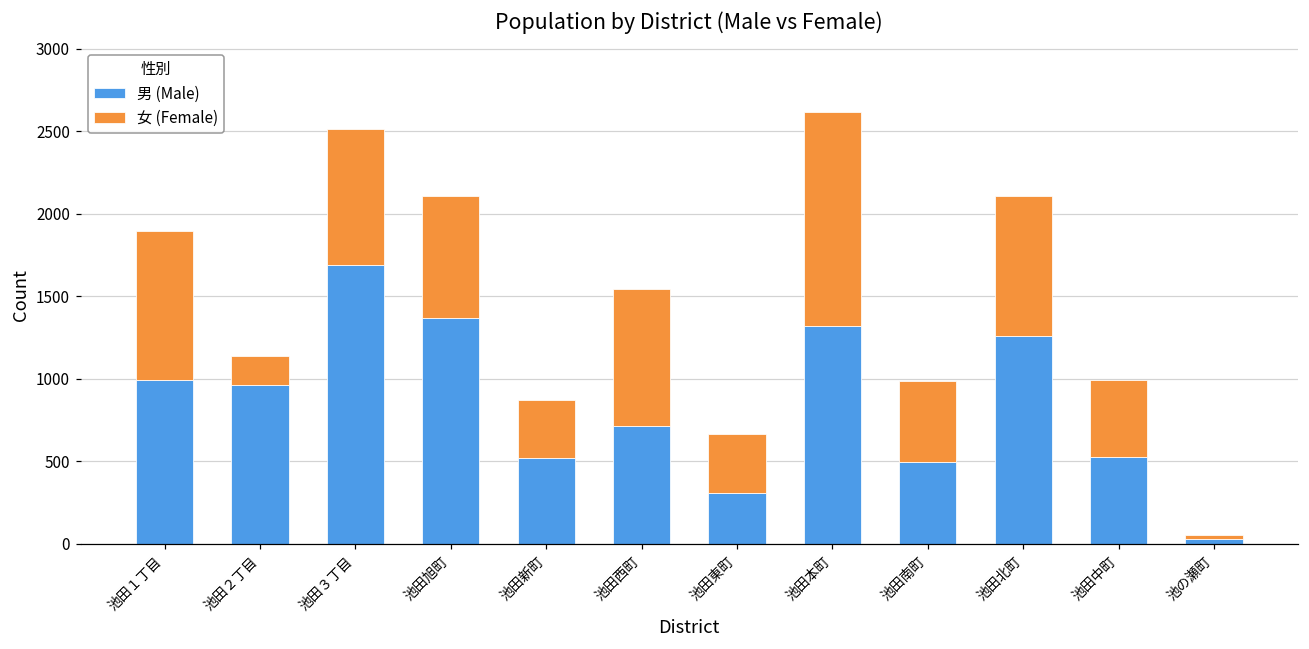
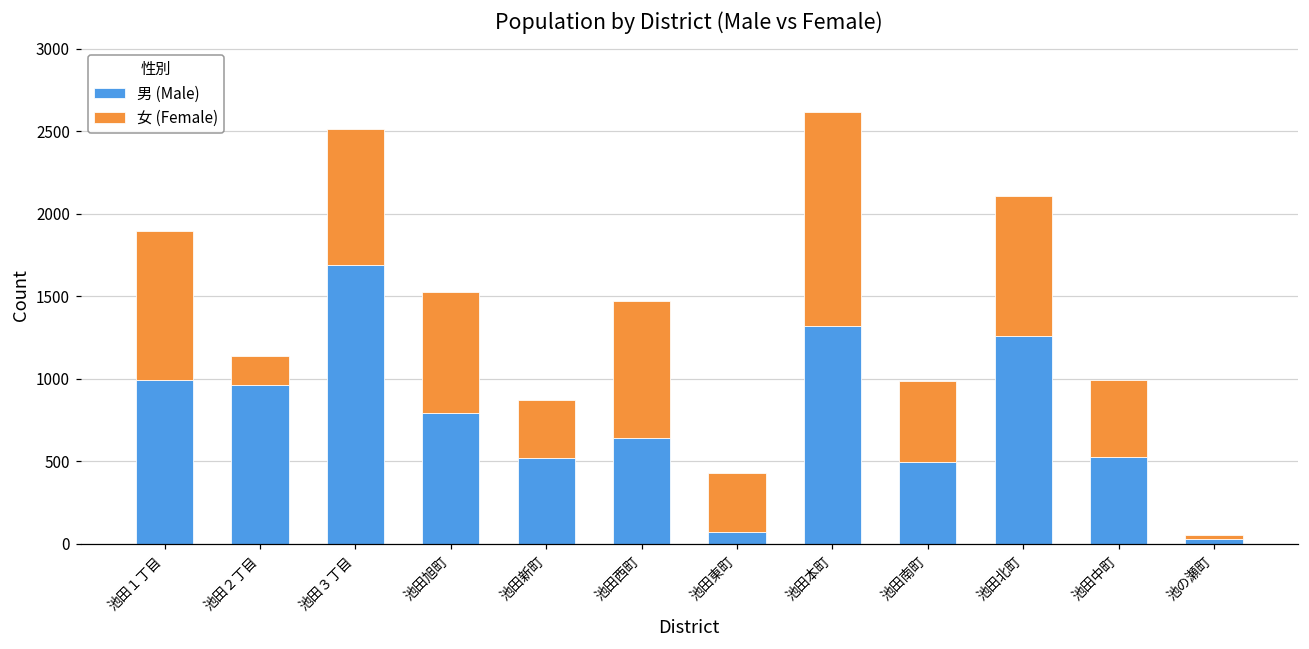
  {
    "男 (Male)": {
      "池田１丁目": 990,
      "池田２丁目": 960,
      "池田３丁目": 1690,
-     "池田旭町": 1370,
+     "池田旭町": 790,
      "池田新町": 520,
-     "池田西町": 710,
-     "池田東町": 310,
+     "池田西町": 640,
+     "池田東町": 70,
      "池田本町": 1320,
      "池田南町": 500,
      "池田北町": 1260,
      "池田中町": 520,
      "池の瀬町": 30
    },
    "女 (Female)": {
      "池田１丁目": 900,
      "池田２丁目": 180,
      "池田３丁目": 830,
      "池田旭町": 740,
      "池田新町": 350,
      "池田西町": 830,
      "池田東町": 360,
      "池田本町": 1300,
      "池田南町": 490,
      "池田北町": 850,
      "池田中町": 470,
      "池の瀬町": 20
    }
  }
